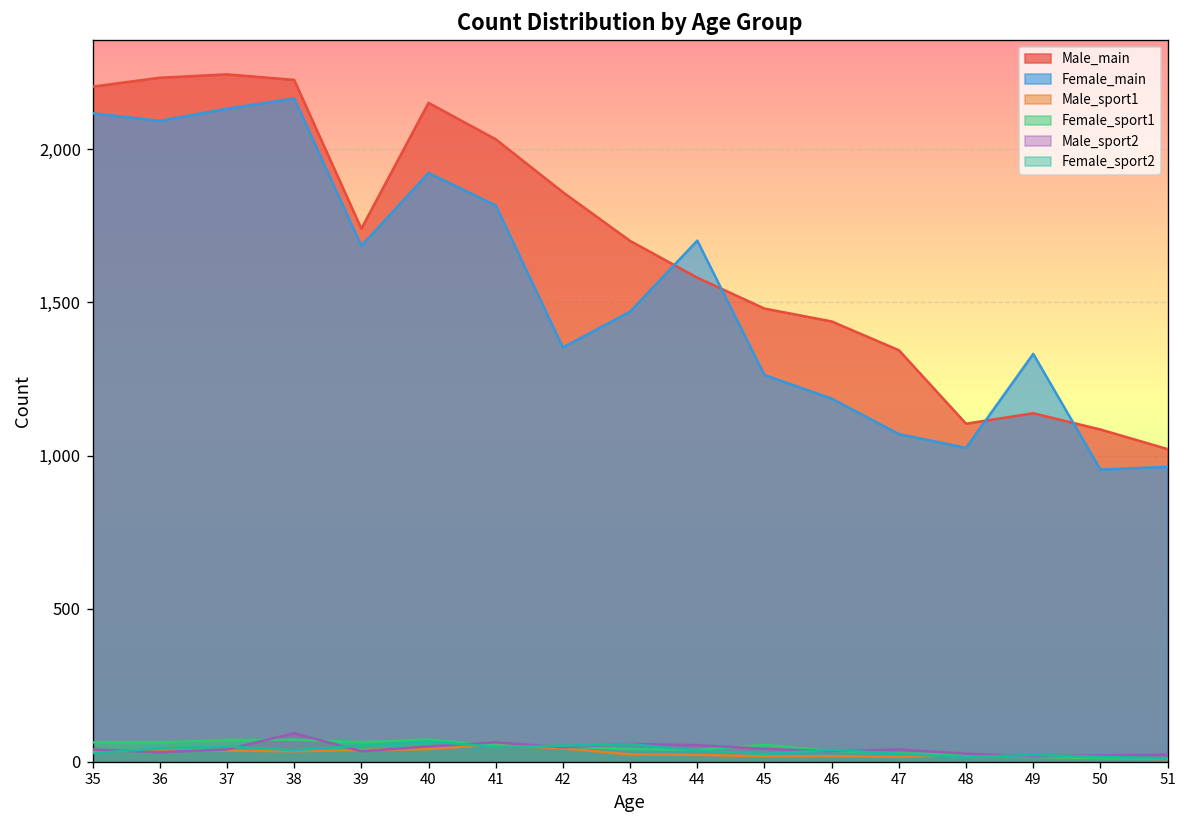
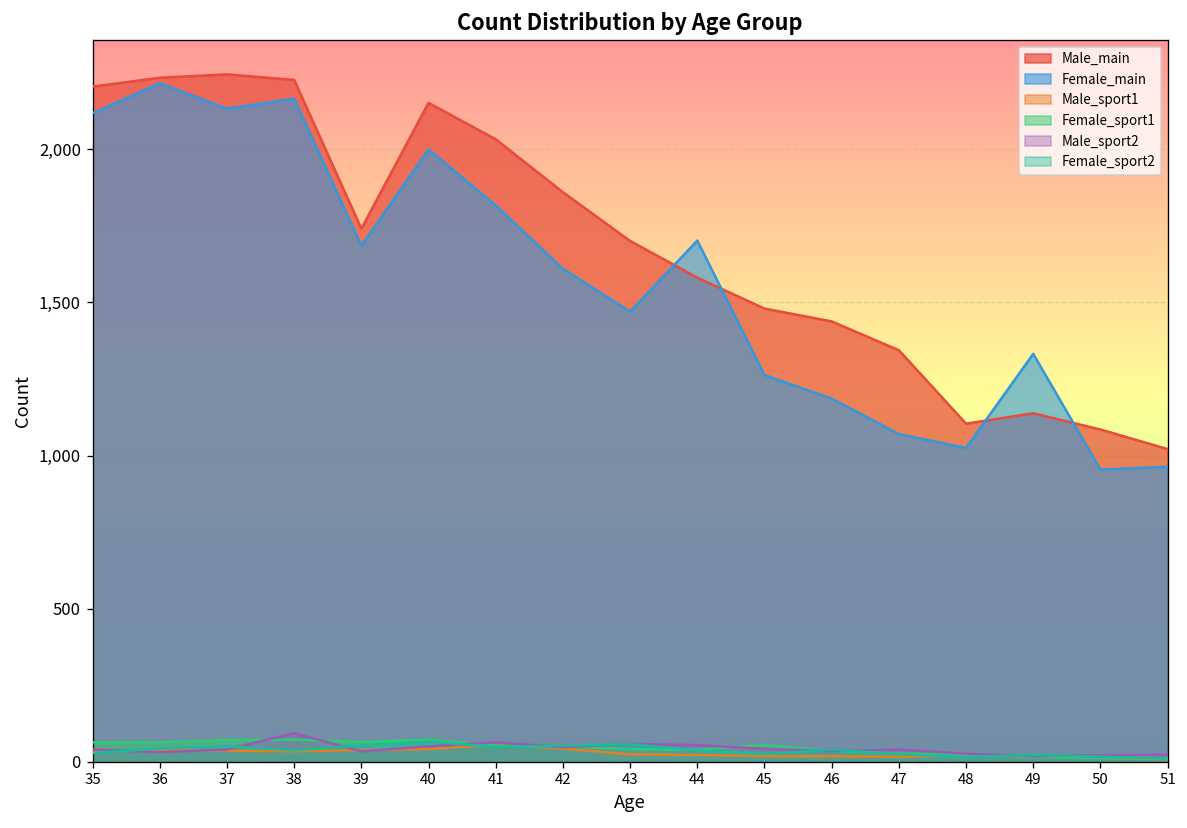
  {
    "Female_main": {
      "35": "2,120",
-     "36": "2,090",
+     "36": "2,220",
      "37": "2,130",
      "38": "2,170",
      "39": "1,690",
-     "40": "1,920",
+     "40": "2,000",
      "41": "1,820",
-     "42": "1,350",
+     "42": "1,610",
      "43": "1,470",
      "44": "1,700",
      "45": "1,260",
      "46": "1,190",
      "47": "1,070",
      "48": "1,030",
      "49": "1,330",
      "50": "950",
      "51": "960"
    },
    "Male_sport2": {
      "38": "90",
      "44": "50",
      "45": "40",
      "47": "40",
      "51": "20"
    }
  }
